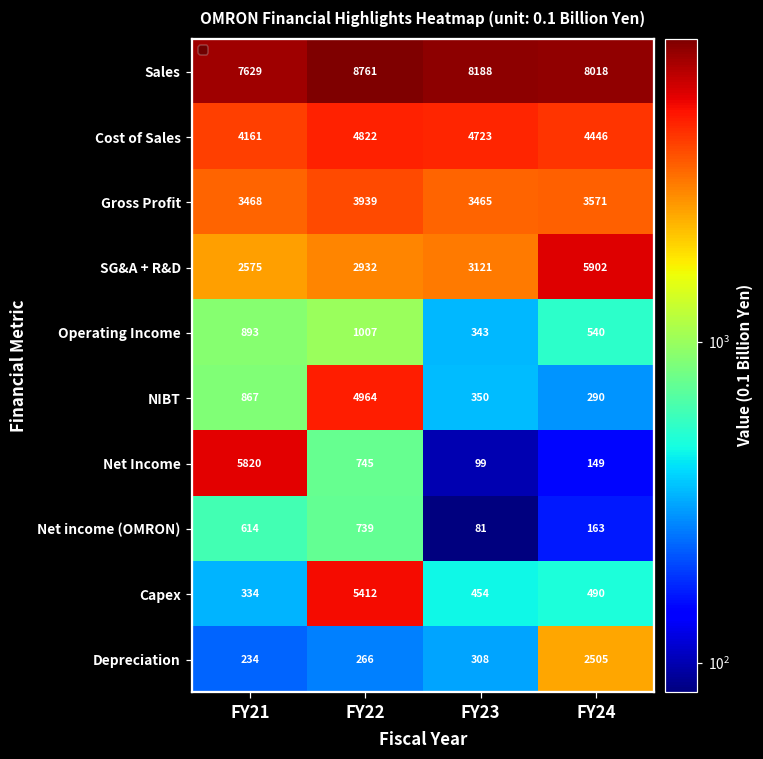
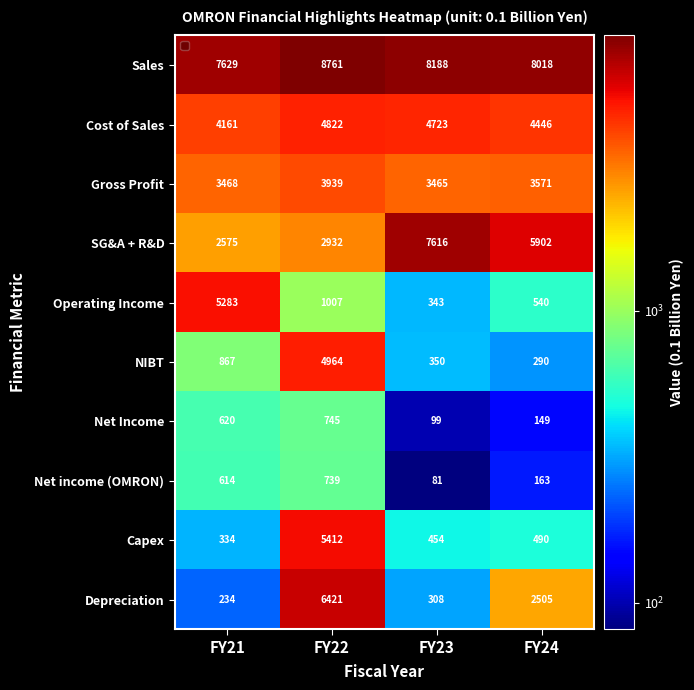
  {
    "Sales": {
      "FY21": 7629,
      "FY22": 8761,
      "FY23": 8188,
      "FY24": 8018
    },
    "Cost of Sales": {
      "FY21": 4161,
      "FY22": 4822,
      "FY23": 4723,
      "FY24": 4446
    },
    "Gross Profit": {
      "FY21": 3468,
      "FY22": 3939,
      "FY23": 3465,
      "FY24": 3571
    },
    "SG&A + R&D": {
      "FY21": 2575,
      "FY22": 2932,
-     "FY23": 3121,
+     "FY23": 7616,
      "FY24": 5902
    },
    "Operating Income": {
-     "FY21": 893,
+     "FY21": 5283,
      "FY22": 1007,
      "FY23": 343,
      "FY24": 540
    },
    "NIBT": {
      "FY21": 867,
      "FY22": 4964,
      "FY23": 350,
      "FY24": 290
    },
    "Net Income": {
-     "FY21": 5820,
+     "FY21": 620,
      "FY22": 745,
      "FY23": 99,
      "FY24": 149
    },
    "Net income (OMRON)": {
      "FY21": 614,
      "FY22": 739,
      "FY23": 81,
      "FY24": 163
    },
    "Capex": {
      "FY21": 334,
      "FY22": 5412,
      "FY23": 454,
      "FY24": 490
    },
    "Depreciation": {
      "FY21": 234,
-     "FY22": 266,
+     "FY22": 6421,
      "FY23": 308,
      "FY24": 2505
    }
  }
